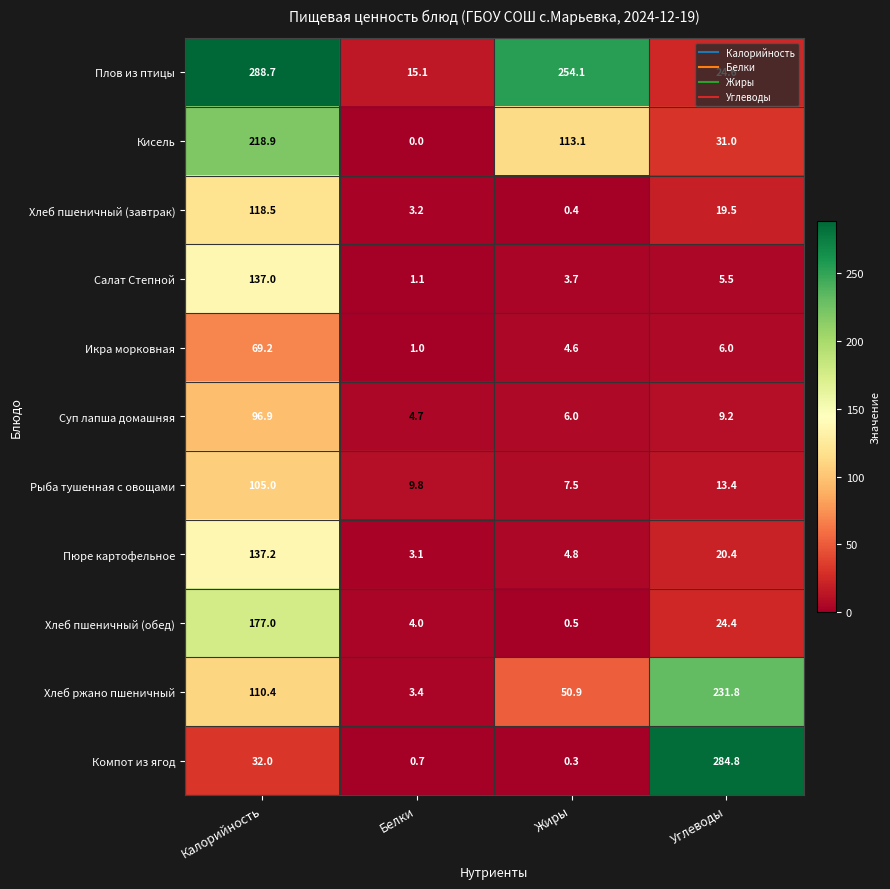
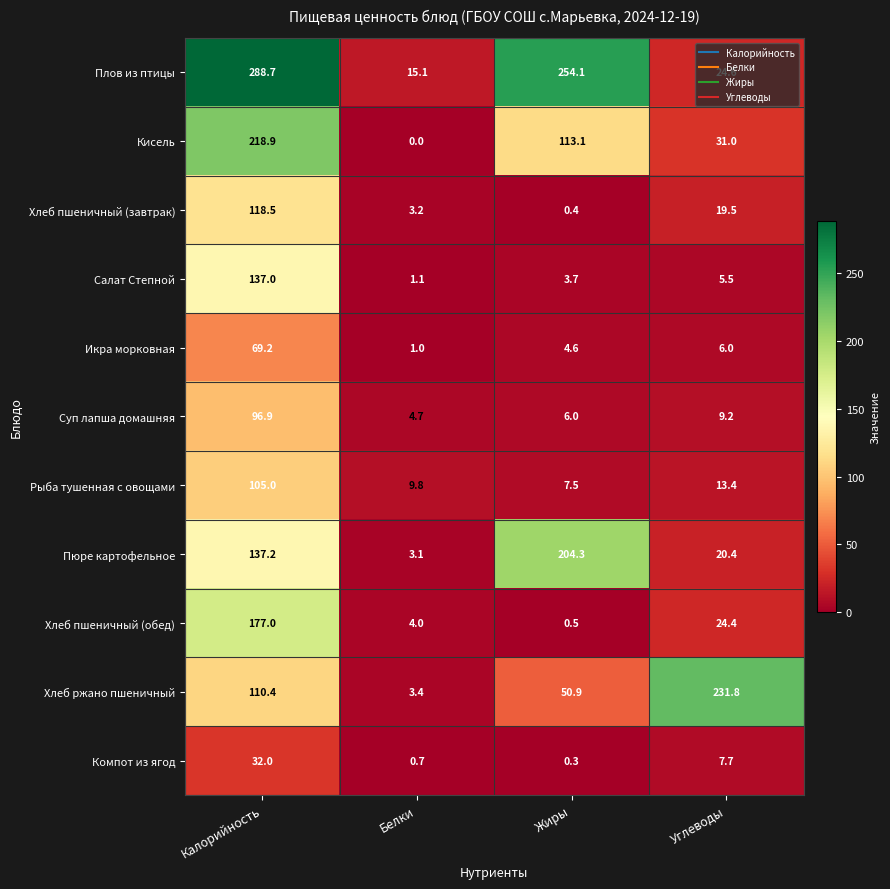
  {
    "Плов из птицы": {
      "Калорийность": 288.7,
      "Белки": 15.1,
      "Жиры": 254.1
    },
    "Кисель": {
      "Калорийность": 218.9,
      "Белки": 0.0,
      "Жиры": 113.1,
      "Углеводы": 31.0
    },
    "Хлеб пшеничный (завтрак)": {
      "Калорийность": 118.5,
      "Белки": 3.2,
      "Жиры": 0.4,
      "Углеводы": 19.5
    },
    "Салат Степной": {
      "Калорийность": 137.0,
      "Белки": 1.1,
      "Жиры": 3.7,
      "Углеводы": 5.5
    },
    "Икра морковная": {
      "Калорийность": 69.2,
      "Белки": 1.0,
      "Жиры": 4.6,
      "Углеводы": 6.0
    },
    "Суп лапша домашняя": {
      "Калорийность": 96.9,
      "Белки": 4.7,
      "Жиры": 6.0,
      "Углеводы": 9.2
    },
    "Рыба тушенная с овощами": {
      "Калорийность": 105.0,
      "Белки": 9.8,
      "Жиры": 7.5,
      "Углеводы": 13.4
    },
    "Пюре картофельное": {
      "Калорийность": 137.2,
      "Белки": 3.1,
-     "Жиры": 4.8,
+     "Жиры": 204.3,
      "Углеводы": 20.4
    },
    "Хлеб пшеничный (обед)": {
      "Калорийность": 177.0,
      "Белки": 4.0,
      "Жиры": 0.5,
      "Углеводы": 24.4
    },
    "Хлеб ржано пшеничный": {
      "Калорийность": 110.4,
      "Белки": 3.4,
      "Жиры": 50.9,
      "Углеводы": 231.8
    },
    "Компот из ягод": {
      "Калорийность": 32.0,
      "Белки": 0.7,
      "Жиры": 0.3,
-     "Углеводы": 284.8
+     "Углеводы": 7.7
    }
  }
